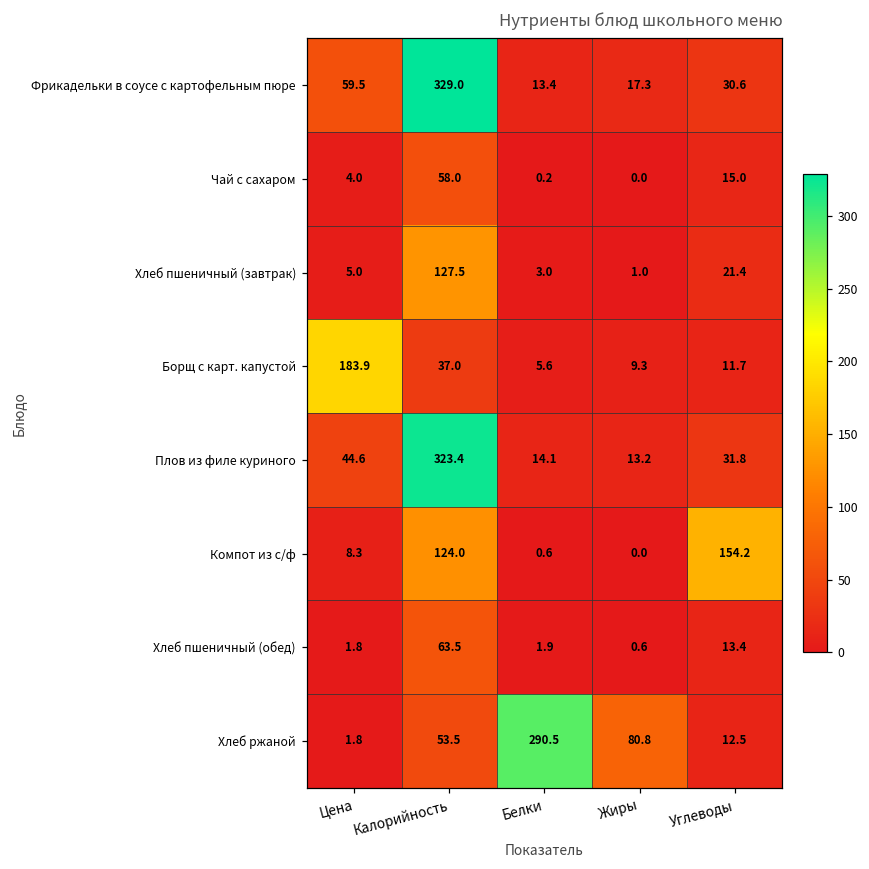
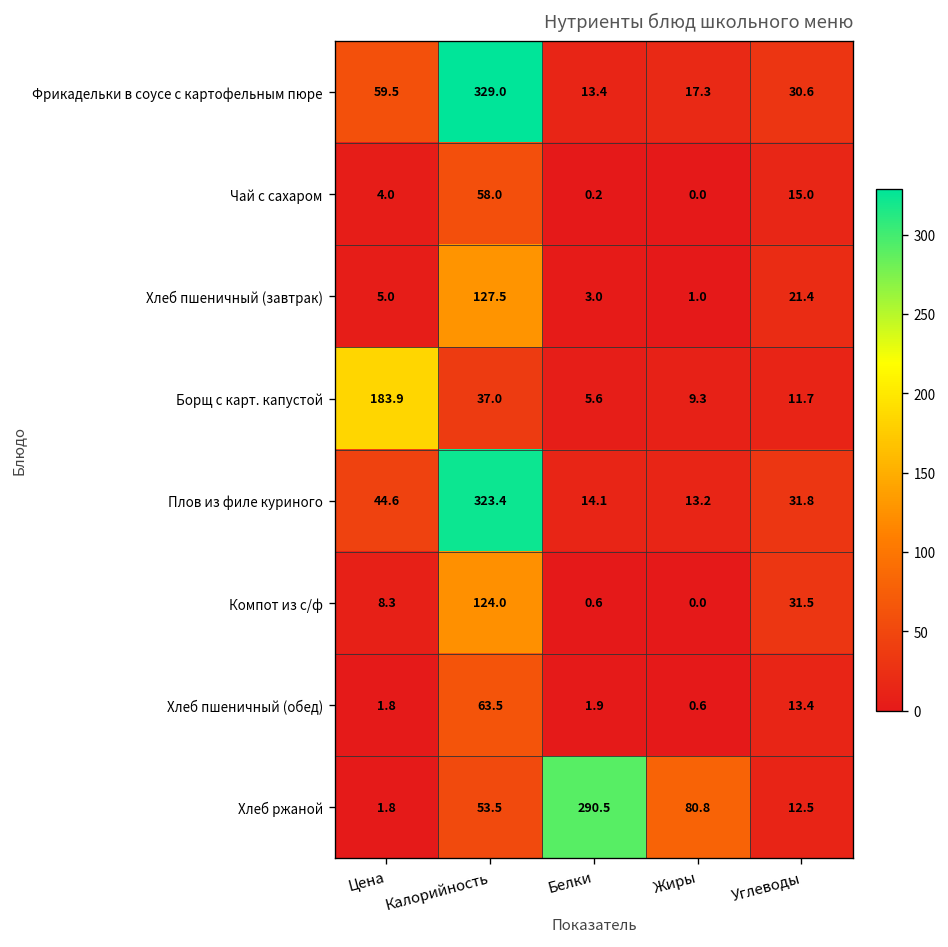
  {
    "Фрикадельки в соусе с картофельным пюре": {
      "Цена": 59.5,
      "Калорийность": 329.0,
      "Белки": 13.4,
      "Жиры": 17.3,
      "Углеводы": 30.6
    },
    "Чай с сахаром": {
      "Цена": 4.0,
      "Калорийность": 58.0,
      "Белки": 0.2,
      "Жиры": 0.0,
      "Углеводы": 15.0
    },
    "Хлеб пшеничный (завтрак)": {
      "Цена": 5.0,
      "Калорийность": 127.5,
      "Белки": 3.0,
      "Жиры": 1.0,
      "Углеводы": 21.4
    },
    "Борщ с карт. капустой": {
      "Цена": 183.9,
      "Калорийность": 37.0,
      "Белки": 5.6,
      "Жиры": 9.3,
      "Углеводы": 11.7
    },
    "Плов из филе куриного": {
      "Цена": 44.6,
      "Калорийность": 323.4,
      "Белки": 14.1,
      "Жиры": 13.2,
      "Углеводы": 31.8
    },
    "Компот из с/ф": {
      "Цена": 8.3,
      "Калорийность": 124.0,
      "Белки": 0.6,
      "Жиры": 0.0,
-     "Углеводы": 154.2
+     "Углеводы": 31.5
    },
    "Хлеб пшеничный (обед)": {
      "Цена": 1.8,
      "Калорийность": 63.5,
      "Белки": 1.9,
      "Жиры": 0.6,
      "Углеводы": 13.4
    },
    "Хлеб ржаной": {
      "Цена": 1.8,
      "Калорийность": 53.5,
      "Белки": 290.5,
      "Жиры": 80.8,
      "Углеводы": 12.5
    }
  }
